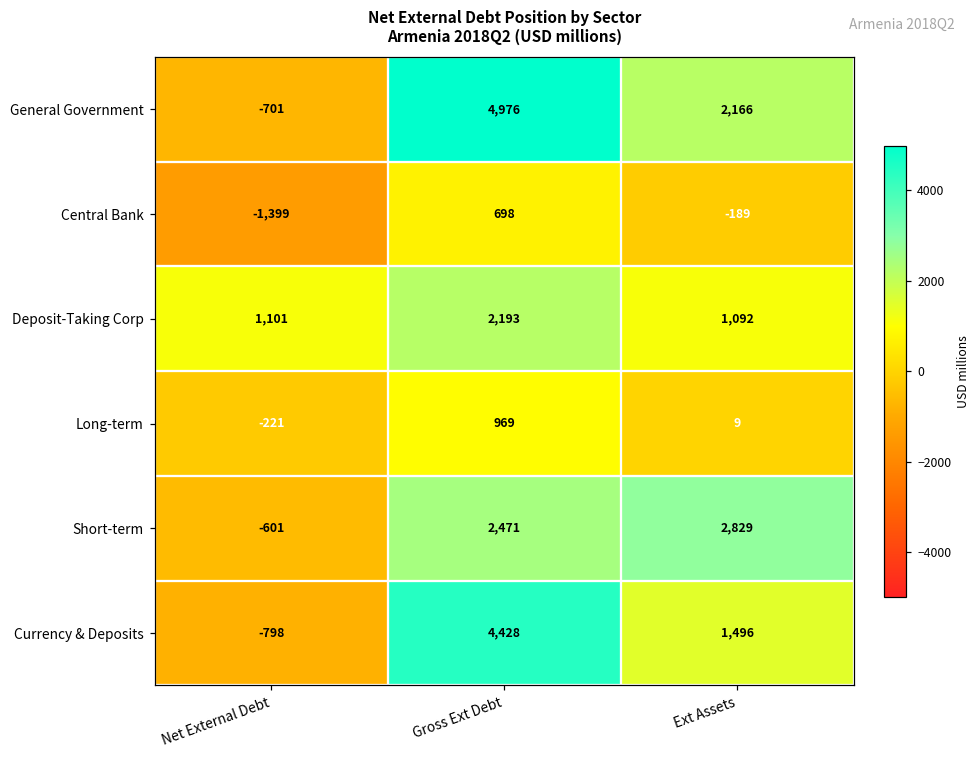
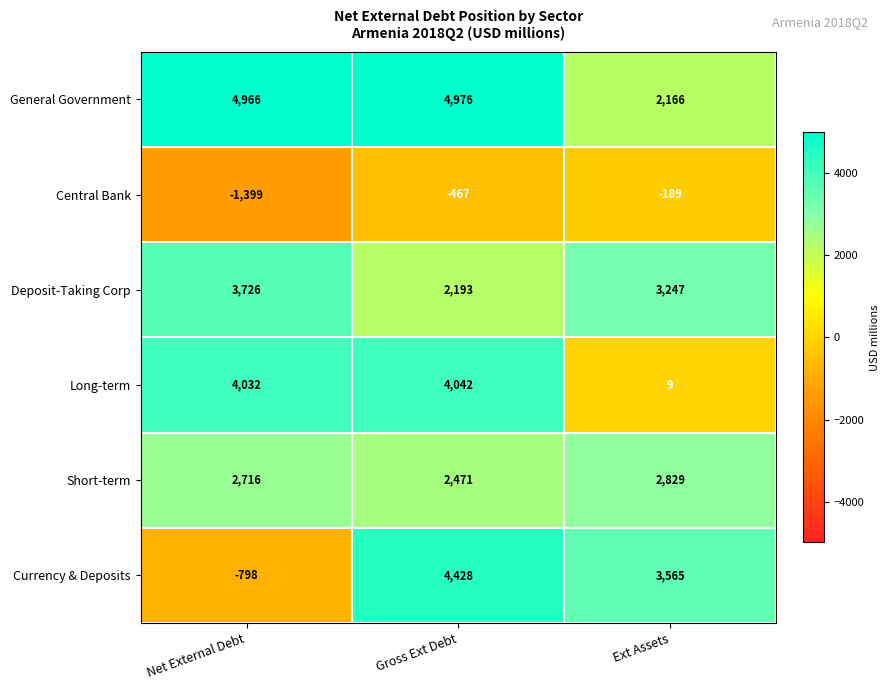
  {
    "General Government": {
-     "Net External Debt": "-701",
+     "Net External Debt": "4,966",
      "Gross Ext Debt": "4,976",
      "Ext Assets": "2,166"
    },
    "Central Bank": {
      "Net External Debt": "-1,399",
-     "Gross Ext Debt": "698",
+     "Gross Ext Debt": "-467",
      "Ext Assets": "-189"
    },
    "Deposit-Taking Corp": {
-     "Net External Debt": "1,101",
+     "Net External Debt": "3,726",
      "Gross Ext Debt": "2,193",
-     "Ext Assets": "1,092"
+     "Ext Assets": "3,247"
    },
    "Long-term": {
-     "Net External Debt": "-221",
-     "Gross Ext Debt": "969",
+     "Net External Debt": "4,032",
+     "Gross Ext Debt": "4,042",
      "Ext Assets": "9"
    },
    "Short-term": {
-     "Net External Debt": "-601",
+     "Net External Debt": "2,716",
      "Gross Ext Debt": "2,471",
      "Ext Assets": "2,829"
    },
    "Currency & Deposits": {
      "Net External Debt": "-798",
      "Gross Ext Debt": "4,428",
-     "Ext Assets": "1,496"
+     "Ext Assets": "3,565"
    }
  }
